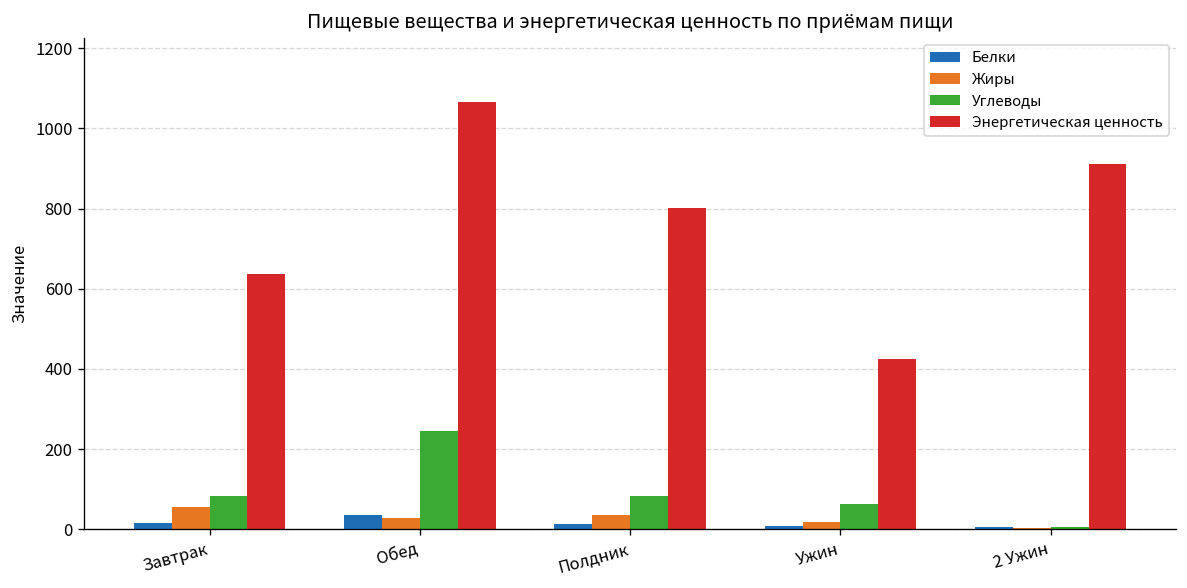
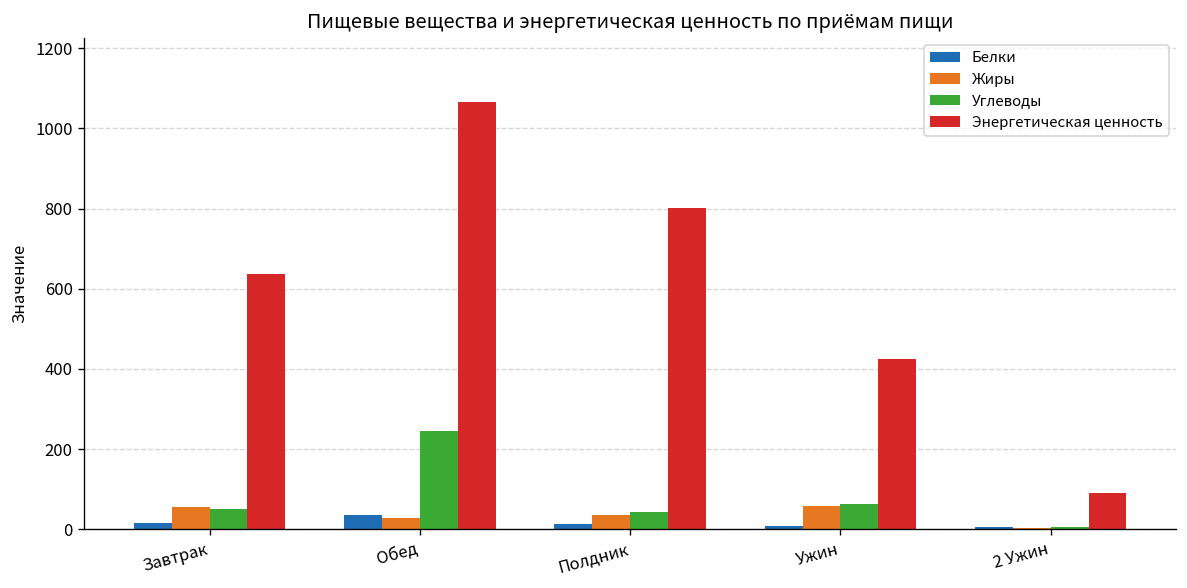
  {
    "Белки": {
      "Завтрак": 20,
      "Обед": 40,
      "Полдник": 10,
      "Ужин": 10
    },
    "Жиры": {
      "Завтрак": 50,
      "Обед": 30,
      "Полдник": 40,
-     "Ужин": 20
+     "Ужин": 60
    },
    "Углеводы": {
-     "Завтрак": 80,
+     "Завтрак": 50,
      "Обед": 250,
-     "Полдник": 80,
+     "Полдник": 40,
      "Ужин": 60
    },
    "Энергетическая ценность": {
      "Завтрак": 640,
      "Обед": 1070,
      "Полдник": 800,
      "Ужин": 420,
-     "2 Ужин": 910
+     "2 Ужин": 90
    }
  }
